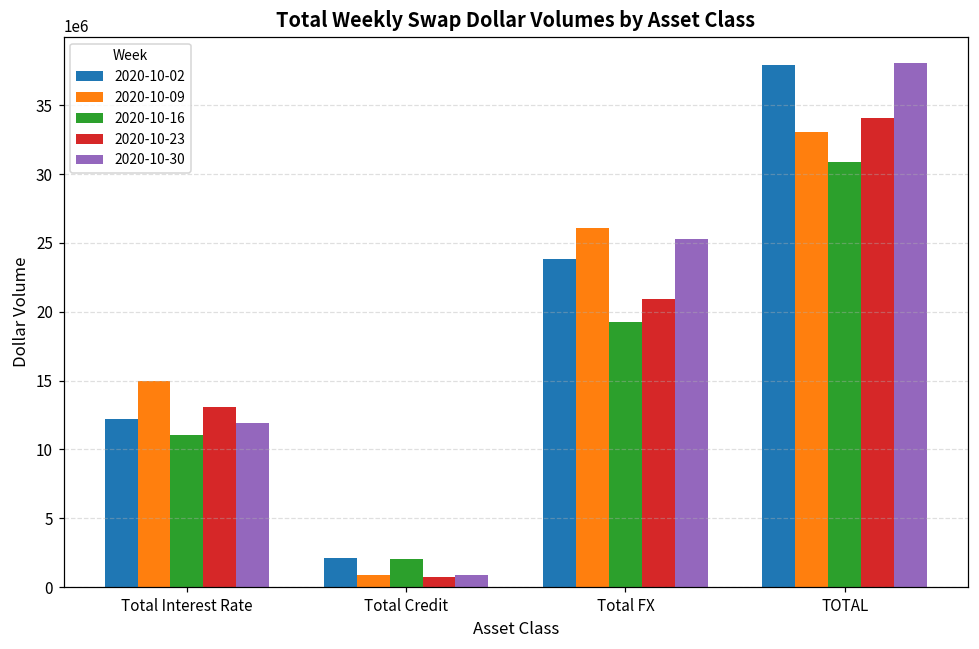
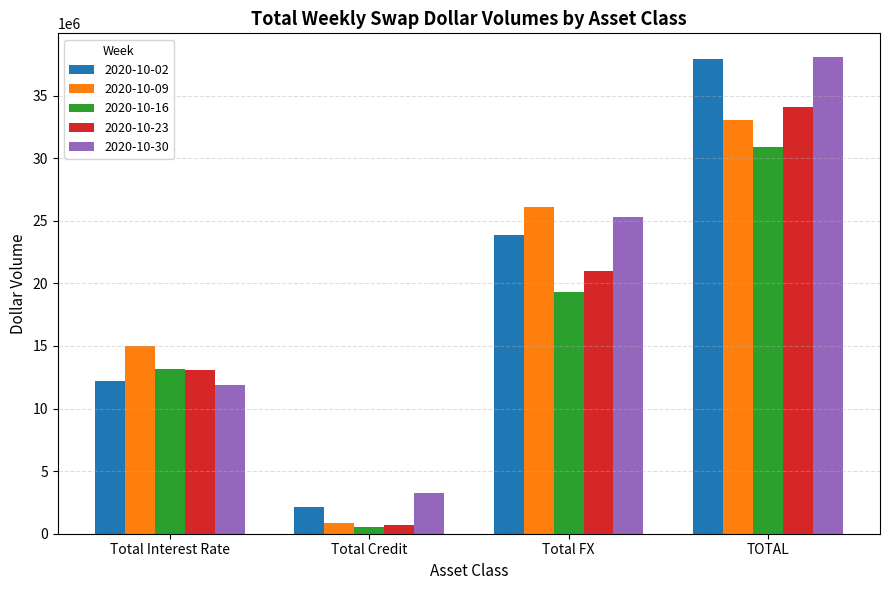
  {
    "2020-10-02": {
      "Total Interest Rate": 12200000,
      "Total Credit": 2100000,
      "Total FX": 23800000,
      "TOTAL": 37900000
    },
    "2020-10-09": {
      "Total Interest Rate": 15000000,
      "Total Credit": 900000,
      "Total FX": 26100000,
      "TOTAL": 33100000
    },
    "2020-10-16": {
-     "Total Interest Rate": 11000000,
-     "Total Credit": 2100000,
+     "Total Interest Rate": 13100000,
+     "Total Credit": 600000,
      "Total FX": 19300000,
      "TOTAL": 30900000
    },
    "2020-10-23": {
      "Total Interest Rate": 13100000,
      "Total Credit": 700000,
      "Total FX": 21000000,
      "TOTAL": 34100000
    },
    "2020-10-30": {
      "Total Interest Rate": 11900000,
-     "Total Credit": 900000,
+     "Total Credit": 3300000,
      "Total FX": 25300000,
      "TOTAL": 38100000
    }
  }
